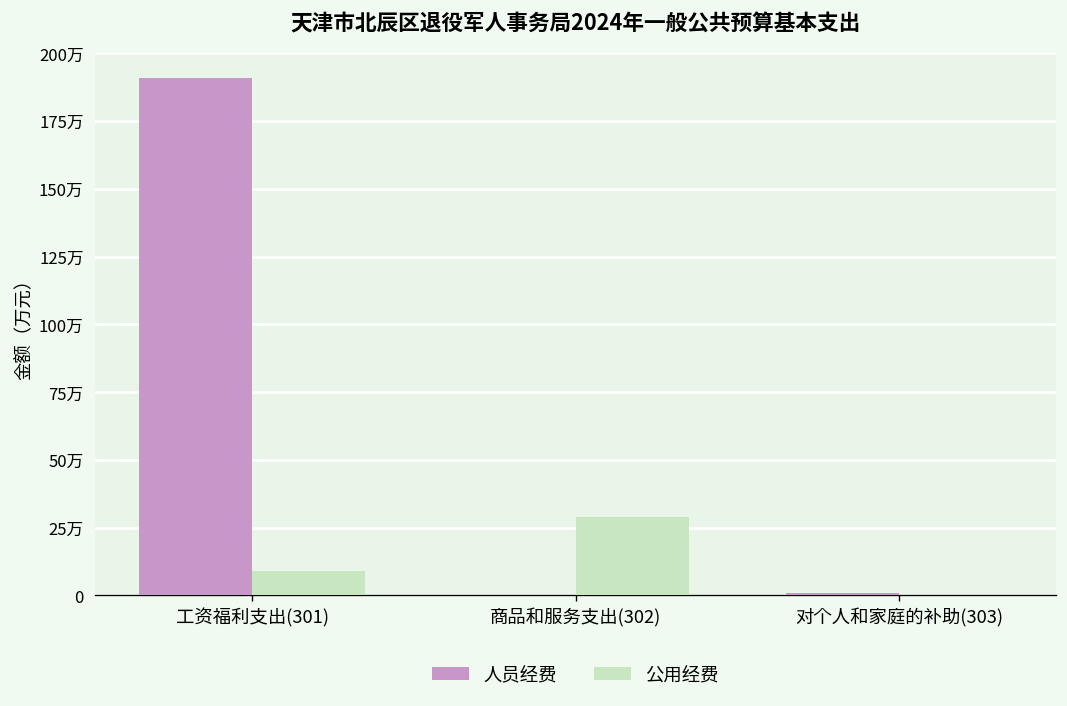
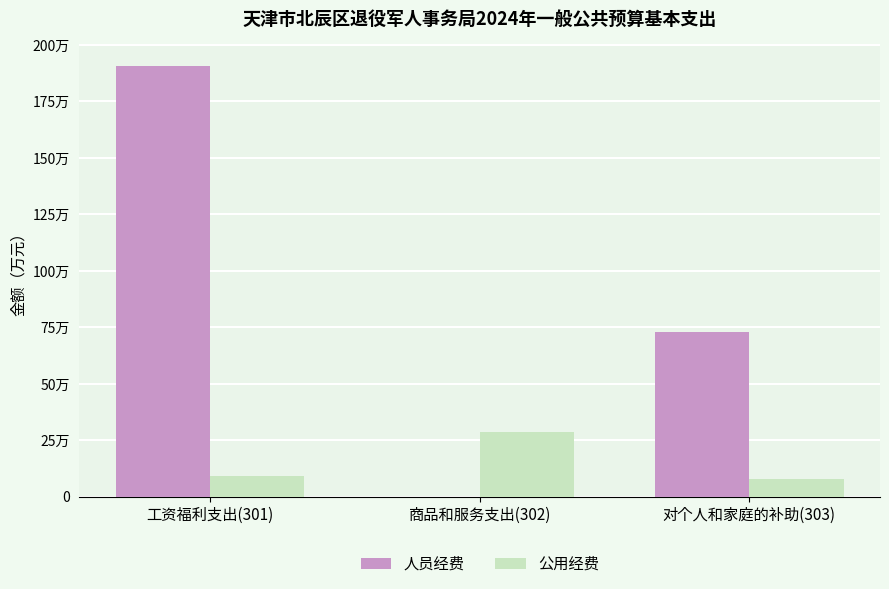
  {
    "人员经费": {
      "工资福利支出(301)": "191万",
      "商品和服务支出(302)": "0万",
-     "对个人和家庭的补助(303)": "1万"
+     "对个人和家庭的补助(303)": "73万"
    },
    "公用经费": {
      "工资福利支出(301)": "9万",
      "商品和服务支出(302)": "29万",
-     "对个人和家庭的补助(303)": "0万"
+     "对个人和家庭的补助(303)": "8万"
    }
  }
